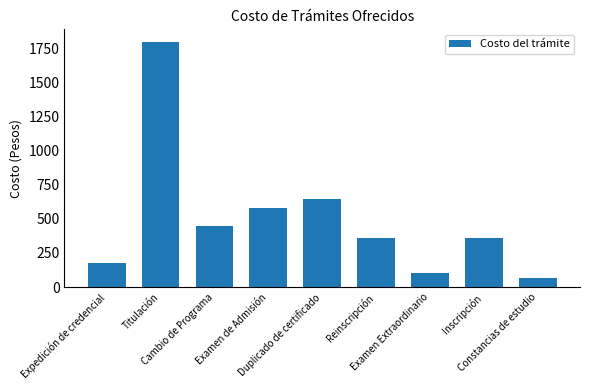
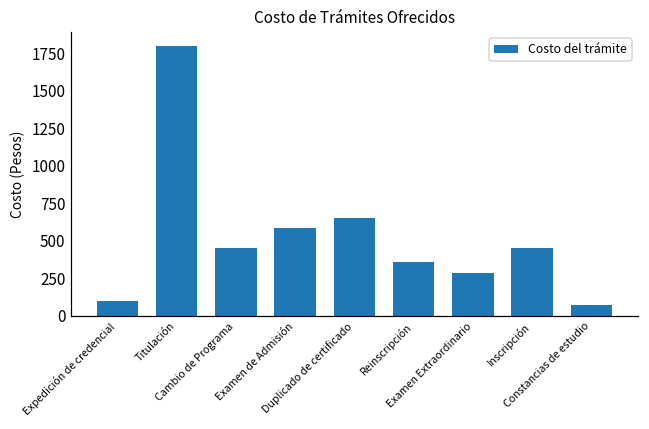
  {
-   "Expedición de credencial": 180,
+   "Expedición de credencial": 100,
    "Titulación": 1800,
    "Cambio de Programa": 450,
    "Examen de Admisión": 580,
    "Duplicado de certificado": 650,
    "Reinscripción": 360,
-   "Examen Extraordinario": 100,
-   "Inscripción": 360,
+   "Examen Extraordinario": 290,
+   "Inscripción": 450,
    "Constancias de estudio": 70
  }
